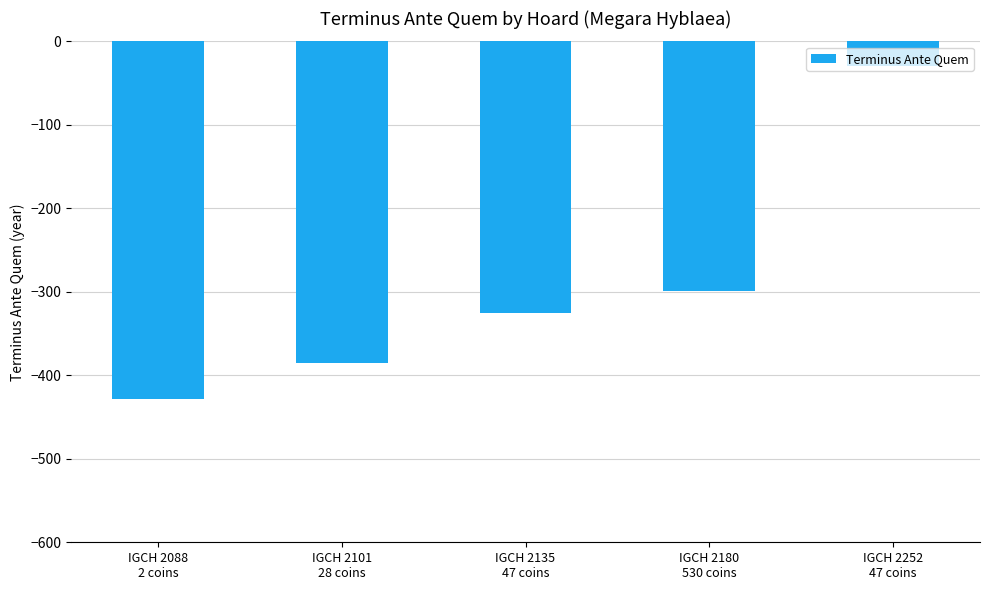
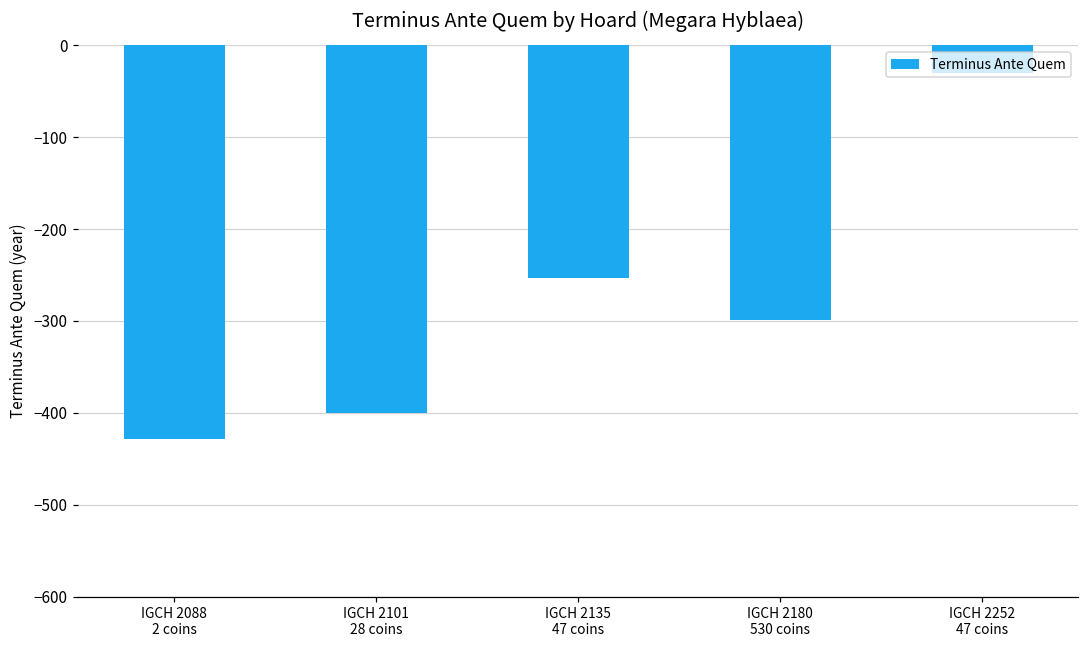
  {
    "IGCH 2088 2 coins": -430,
-   "IGCH 2101 28 coins": -390,
-   "IGCH 2135 47 coins": -330,
+   "IGCH 2101 28 coins": -400,
+   "IGCH 2135 47 coins": -250,
    "IGCH 2180 530 coins": -300
  }
